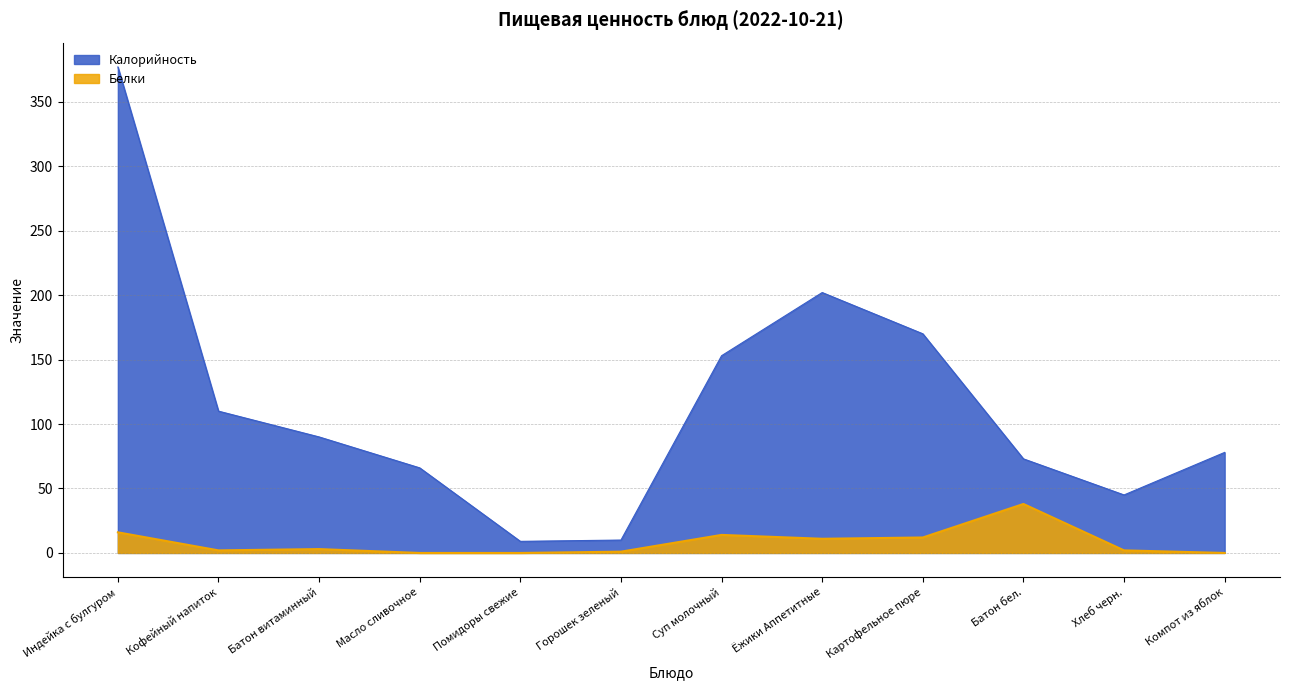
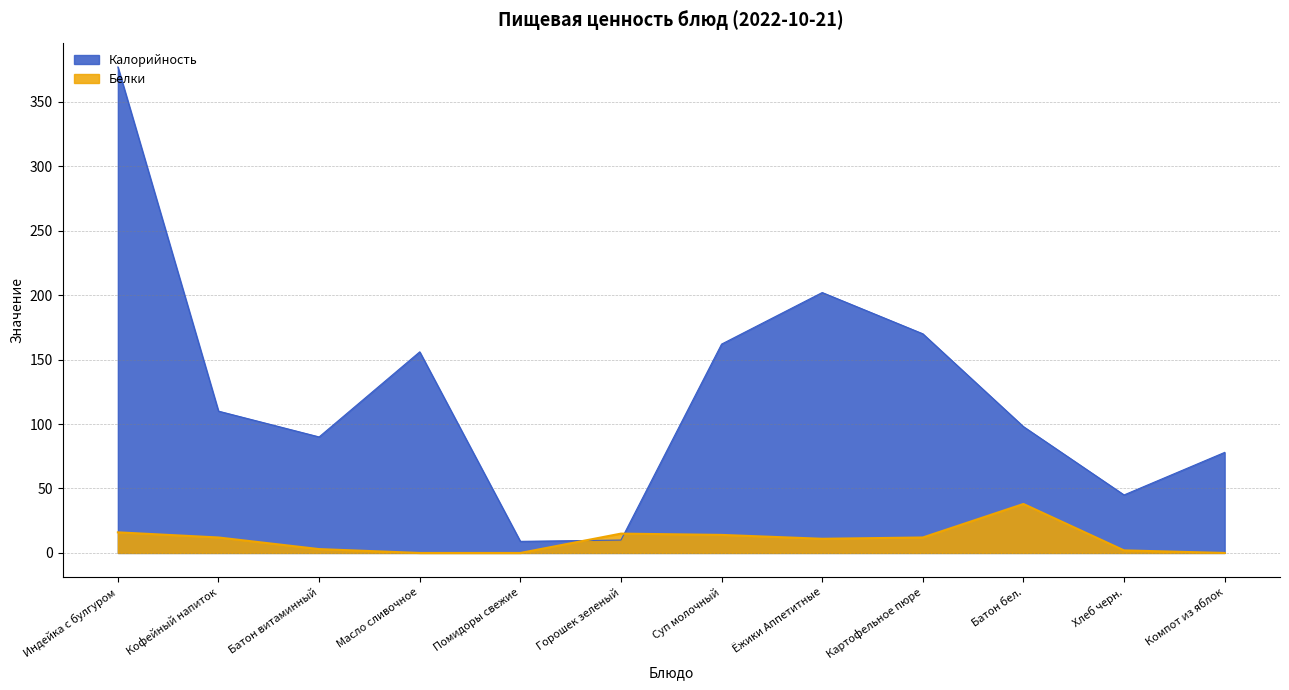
  {
    "Калорийность": {
      "Индейка с булгуром": 377,
      "Кофейный напиток": 110,
      "Батон витаминный": 90,
-     "Масло сливочное": 66,
+     "Масло сливочное": 156,
      "Помидоры свежие": 9,
      "Горошек зеленый": 10,
-     "Суп молочный": 153,
+     "Суп молочный": 162,
      "Ёжики Аппетитные": 202,
      "Картофельное пюре": 170,
-     "Батон бел.": 73,
+     "Батон бел.": 98,
      "Хлеб черн.": 45,
      "Компот из яблок": 78
    },
    "Белки": {
      "Индейка с булгуром": 16,
-     "Кофейный напиток": 2,
+     "Кофейный напиток": 12,
      "Батон витаминный": 3,
      "Масло сливочное": 0,
      "Помидоры свежие": 0,
-     "Горошек зеленый": 1,
+     "Горошек зеленый": 15,
      "Суп молочный": 14,
      "Ёжики Аппетитные": 11,
      "Картофельное пюре": 12,
      "Батон бел.": 38,
      "Хлеб черн.": 2,
      "Компот из яблок": 0
    }
  }
